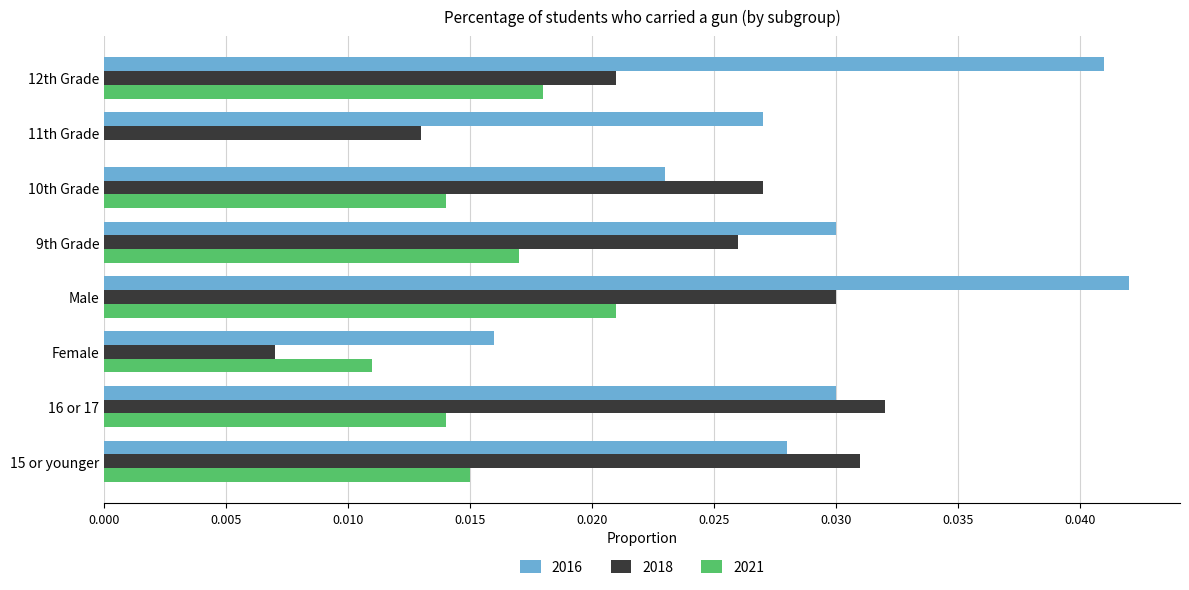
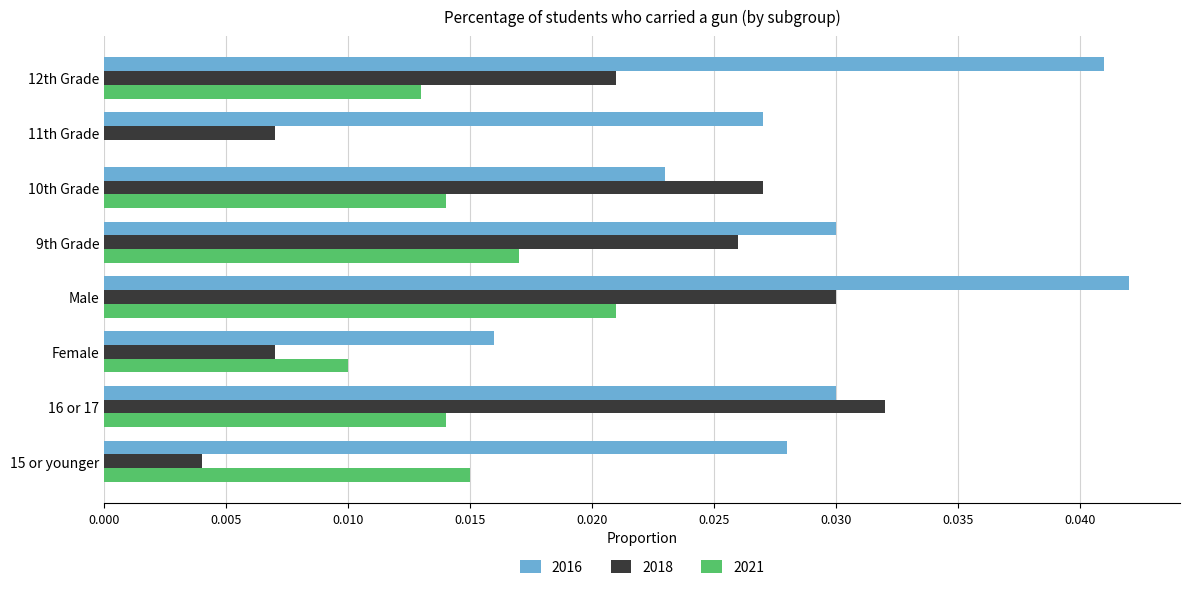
  {
    "2016": {
      "12th Grade": 0.041,
      "11th Grade": 0.027,
      "10th Grade": 0.023,
      "9th Grade": 0.030,
      "Male": 0.042,
      "Female": 0.016,
      "16 or 17": 0.030,
      "15 or younger": 0.028
    },
    "2018": {
      "12th Grade": 0.021,
-     "11th Grade": 0.013,
+     "11th Grade": 0.007,
      "10th Grade": 0.027,
      "9th Grade": 0.026,
      "Male": 0.030,
      "Female": 0.007,
      "16 or 17": 0.032,
-     "15 or younger": 0.031
+     "15 or younger": 0.004
    },
    "2021": {
-     "12th Grade": 0.018,
+     "12th Grade": 0.013,
      "11th Grade": 0.000,
      "10th Grade": 0.014,
      "9th Grade": 0.017,
      "Male": 0.021,
-     "Female": 0.011,
+     "Female": 0.010,
      "16 or 17": 0.014,
      "15 or younger": 0.015
    }
  }
